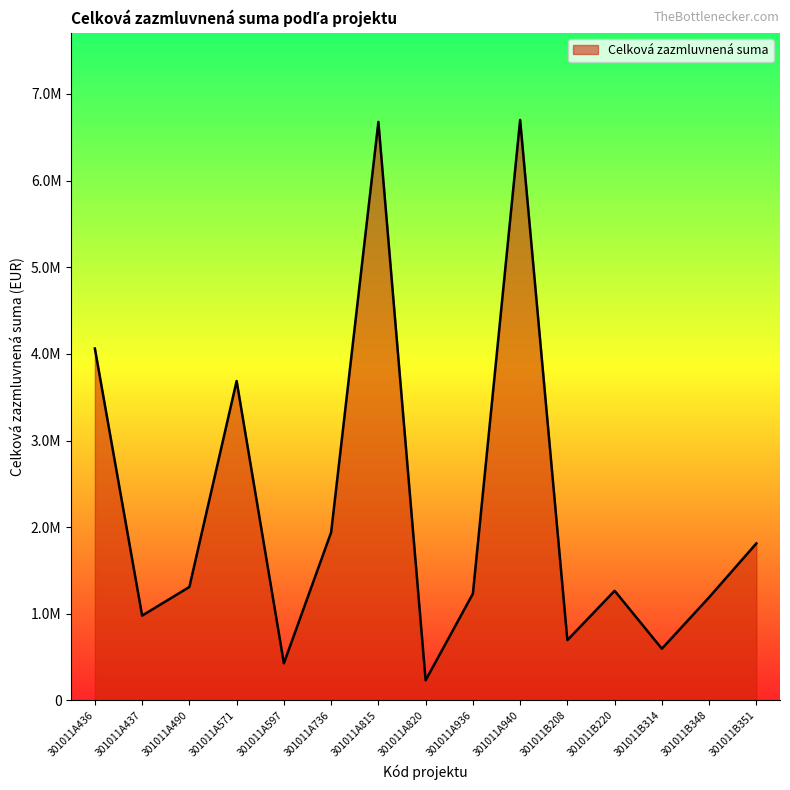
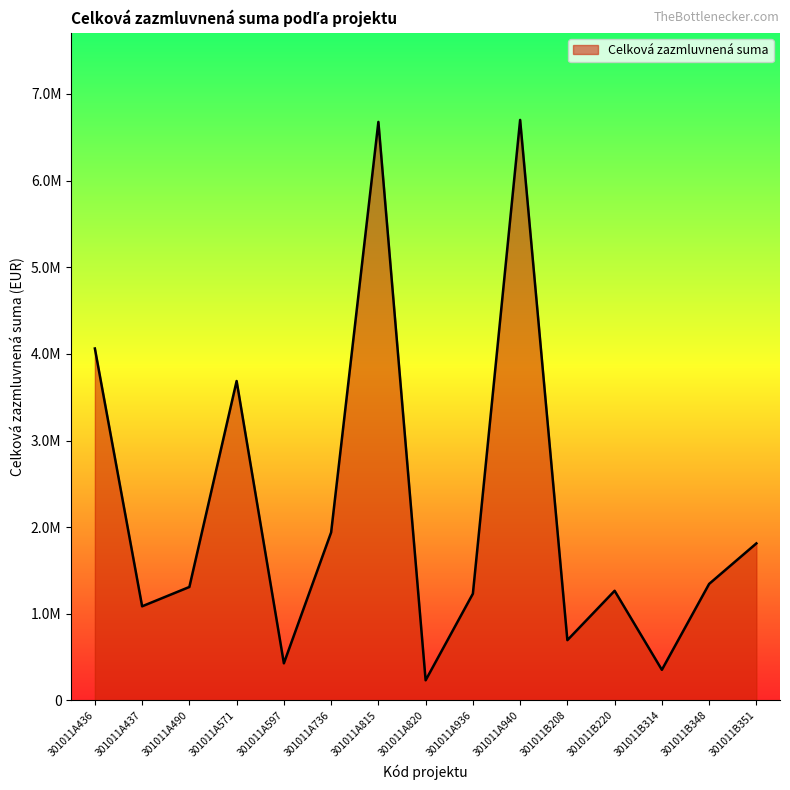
  {
    "301011A436": 4100000,
-   "301011A437": 1000000,
+   "301011A437": 1100000,
    "301011A490": 1300000,
    "301011A571": 3700000,
    "301011A597": 400000,
    "301011A736": 1900000,
    "301011A815": 6700000,
    "301011A820": 200000,
    "301011A936": 1200000,
    "301011A940": 6700000,
    "301011B208": 700000,
    "301011B220": 1300000,
-   "301011B314": 600000,
-   "301011B348": 1200000,
+   "301011B314": 400000,
+   "301011B348": 1300000,
    "301011B351": 1800000
  }
